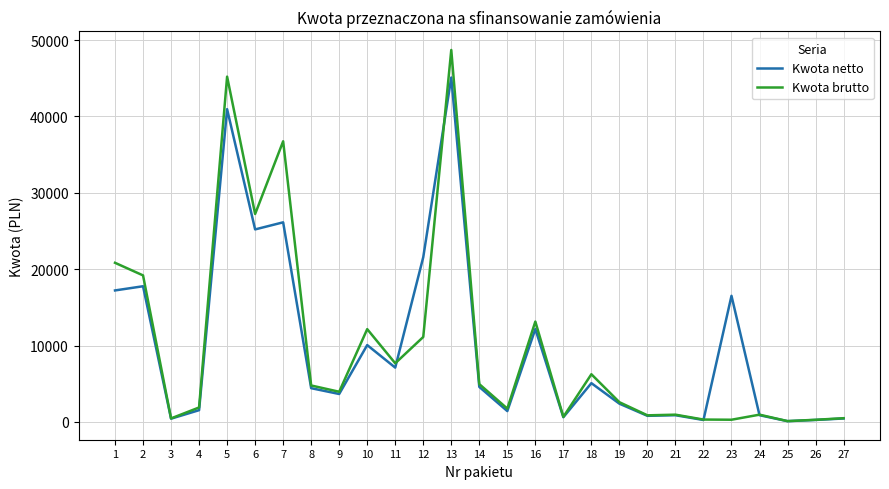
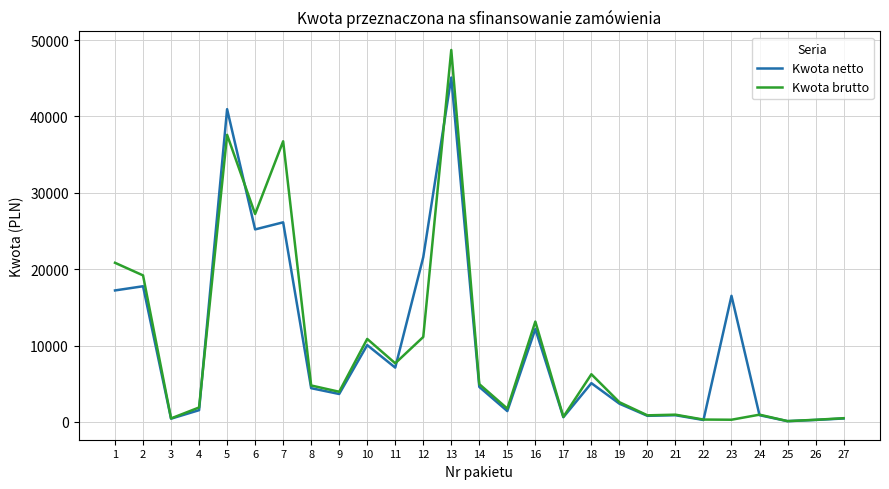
  {
    "Kwota netto": {
      "1": 17000,
      "2": 18000,
      "4": 2000,
      "5": 41000,
      "6": 25000,
      "7": 26000,
      "8": 4000,
      "10": 10000,
      "11": 7000,
      "12": 22000,
      "13": 45000,
      "14": 5000,
      "16": 12000,
      "18": 5000,
      "23": 17000
    },
    "Kwota brutto": {
      "1": 21000,
      "2": 19000,
      "4": 2000,
-     "5": 45000,
+     "5": 38000,
      "6": 27000,
      "7": 37000,
      "8": 5000,
-     "10": 12000,
+     "10": 11000,
      "11": 8000,
      "12": 11000,
      "13": 49000,
      "14": 5000,
      "16": 13000,
      "18": 6000,
      "23": 0
    }
  }
